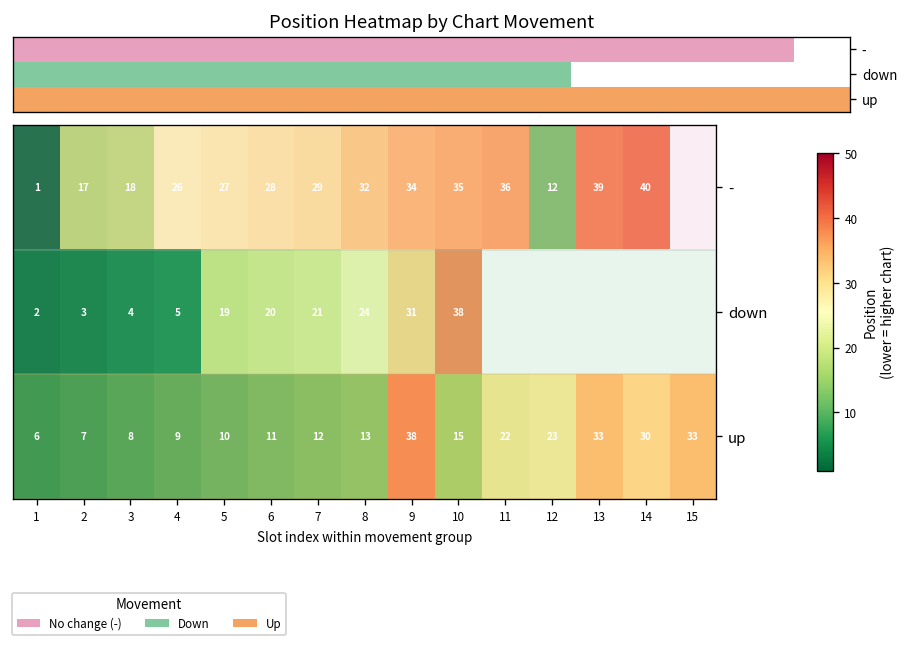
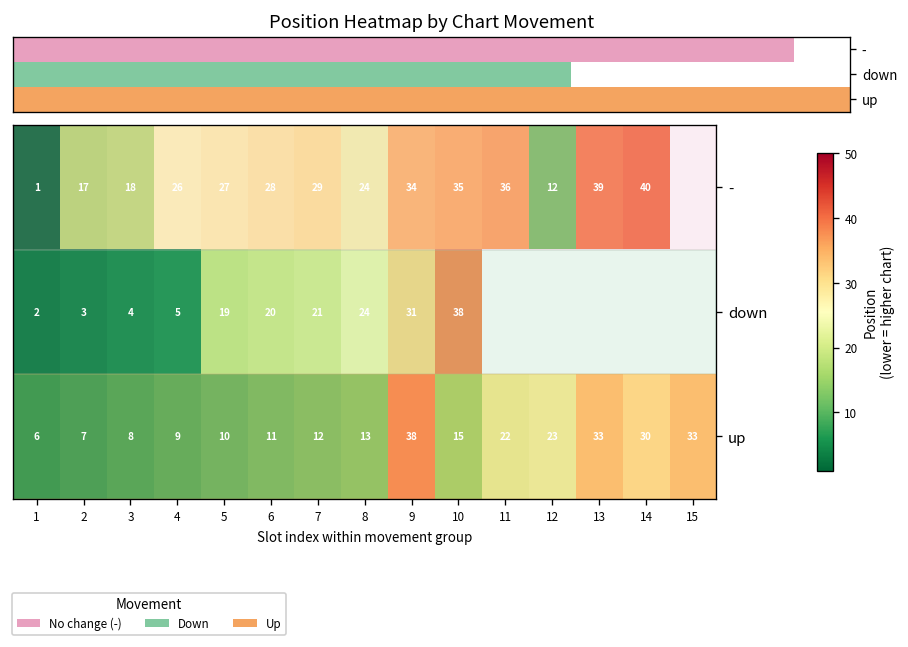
  {
    "-": {
      "1": 1,
      "2": 17,
      "3": 18,
      "4": 26,
      "5": 27,
      "6": 28,
      "7": 29,
-     "8": 32,
+     "8": 24,
      "9": 34,
      "10": 35,
      "11": 36,
      "12": 12,
      "13": 39,
      "14": 40
    },
    "down": {
      "1": 2,
      "2": 3,
      "3": 4,
      "4": 5,
      "5": 19,
      "6": 20,
      "7": 21,
      "8": 24,
      "9": 31,
      "10": 38
    },
    "up": {
      "1": 6,
      "2": 7,
      "3": 8,
      "4": 9,
      "5": 10,
      "6": 11,
      "7": 12,
      "8": 13,
      "9": 38,
      "10": 15,
      "11": 22,
      "12": 23,
      "13": 33,
      "14": 30,
      "15": 33
    }
  }
